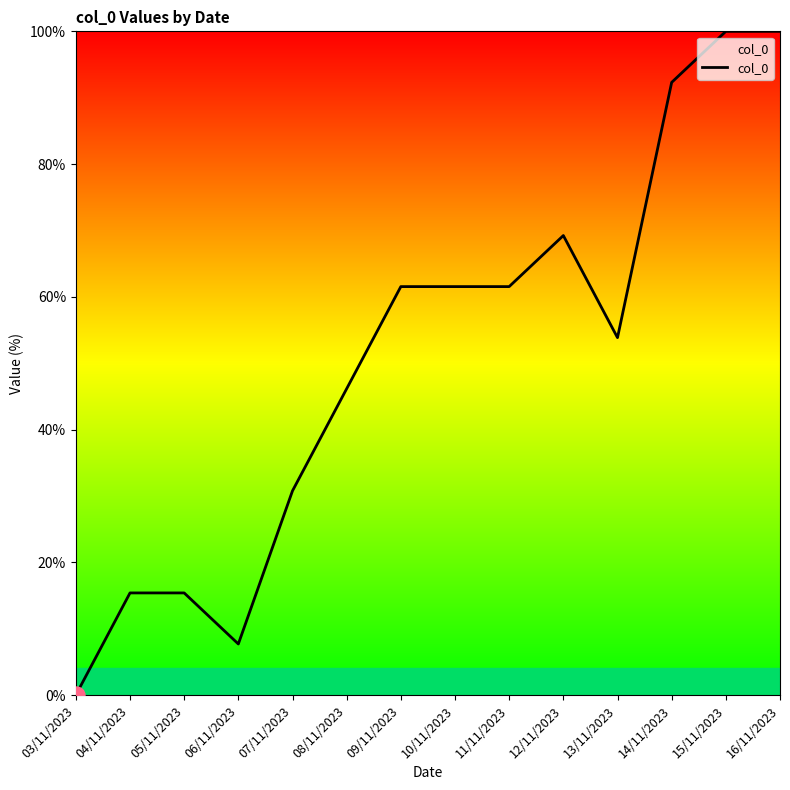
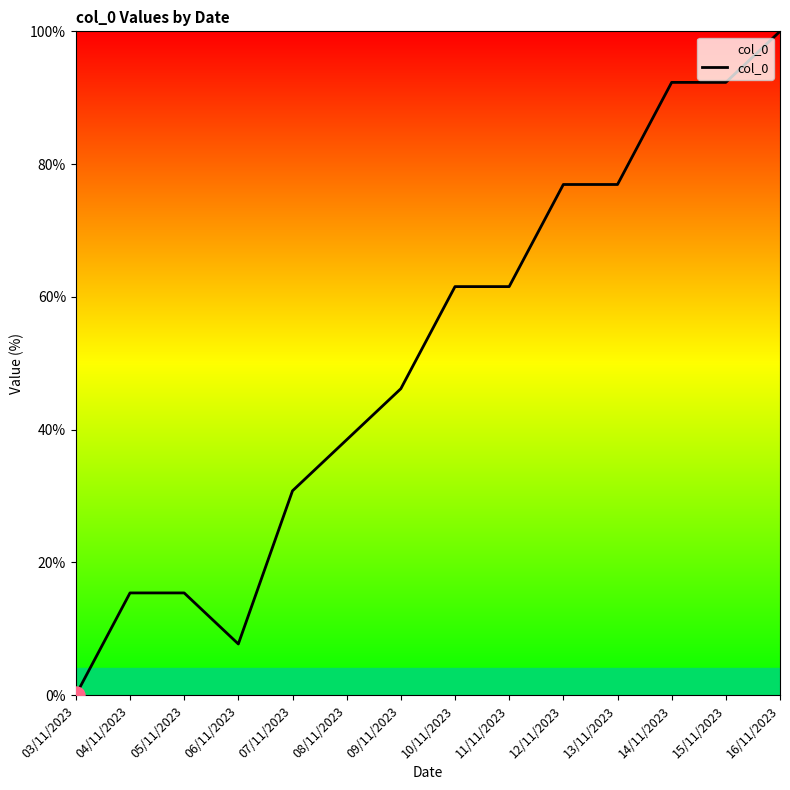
  {
    "col_0": {
      "04/11/2023": "15%",
      "05/11/2023": "15%",
      "06/11/2023": "8%",
      "07/11/2023": "31%",
-     "08/11/2023": "46%",
-     "09/11/2023": "62%",
+     "08/11/2023": "38%",
+     "09/11/2023": "46%",
      "10/11/2023": "62%",
      "11/11/2023": "62%",
-     "12/11/2023": "69%",
-     "13/11/2023": "54%",
+     "12/11/2023": "77%",
+     "13/11/2023": "77%",
      "14/11/2023": "92%",
-     "15/11/2023": "100%",
+     "15/11/2023": "92%",
      "16/11/2023": "100%"
    }
  }
